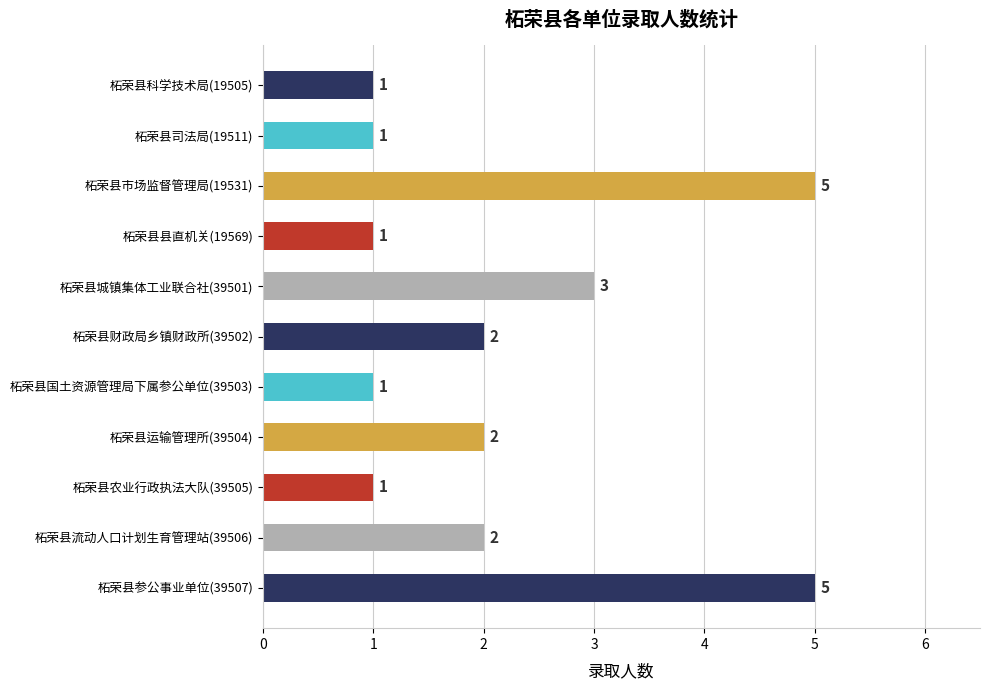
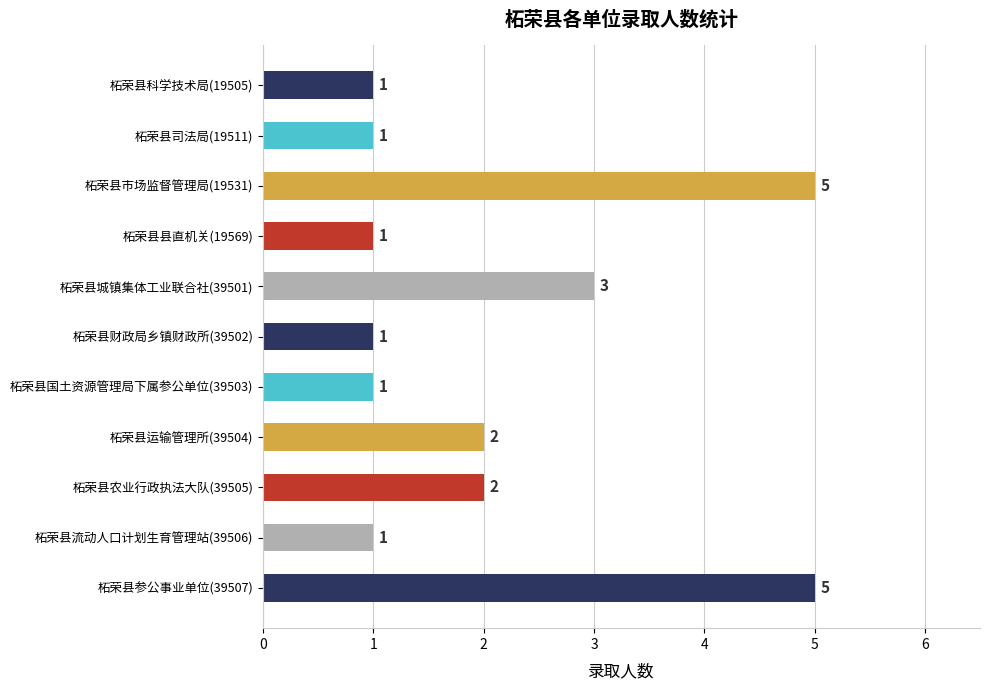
  {
    "柘荣县科学技术局(19505)": 1,
    "柘荣县司法局(19511)": 1,
    "柘荣县市场监督管理局(19531)": 5,
    "柘荣县县直机关(19569)": 1,
    "柘荣县城镇集体工业联合社(39501)": 3,
-   "柘荣县财政局乡镇财政所(39502)": 2,
+   "柘荣县财政局乡镇财政所(39502)": 1,
    "柘荣县国土资源管理局下属参公单位(39503)": 1,
    "柘荣县运输管理所(39504)": 2,
-   "柘荣县农业行政执法大队(39505)": 1,
-   "柘荣县流动人口计划生育管理站(39506)": 2,
+   "柘荣县农业行政执法大队(39505)": 2,
+   "柘荣县流动人口计划生育管理站(39506)": 1,
    "柘荣县参公事业单位(39507)": 5
  }
